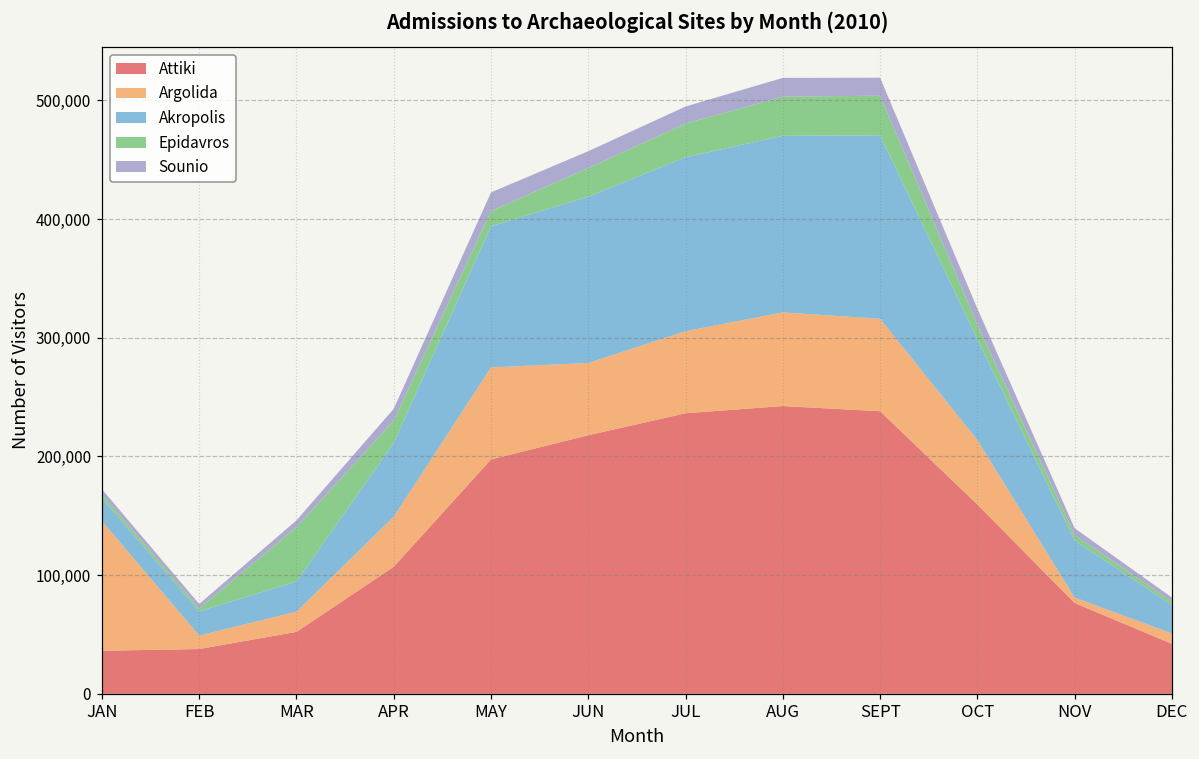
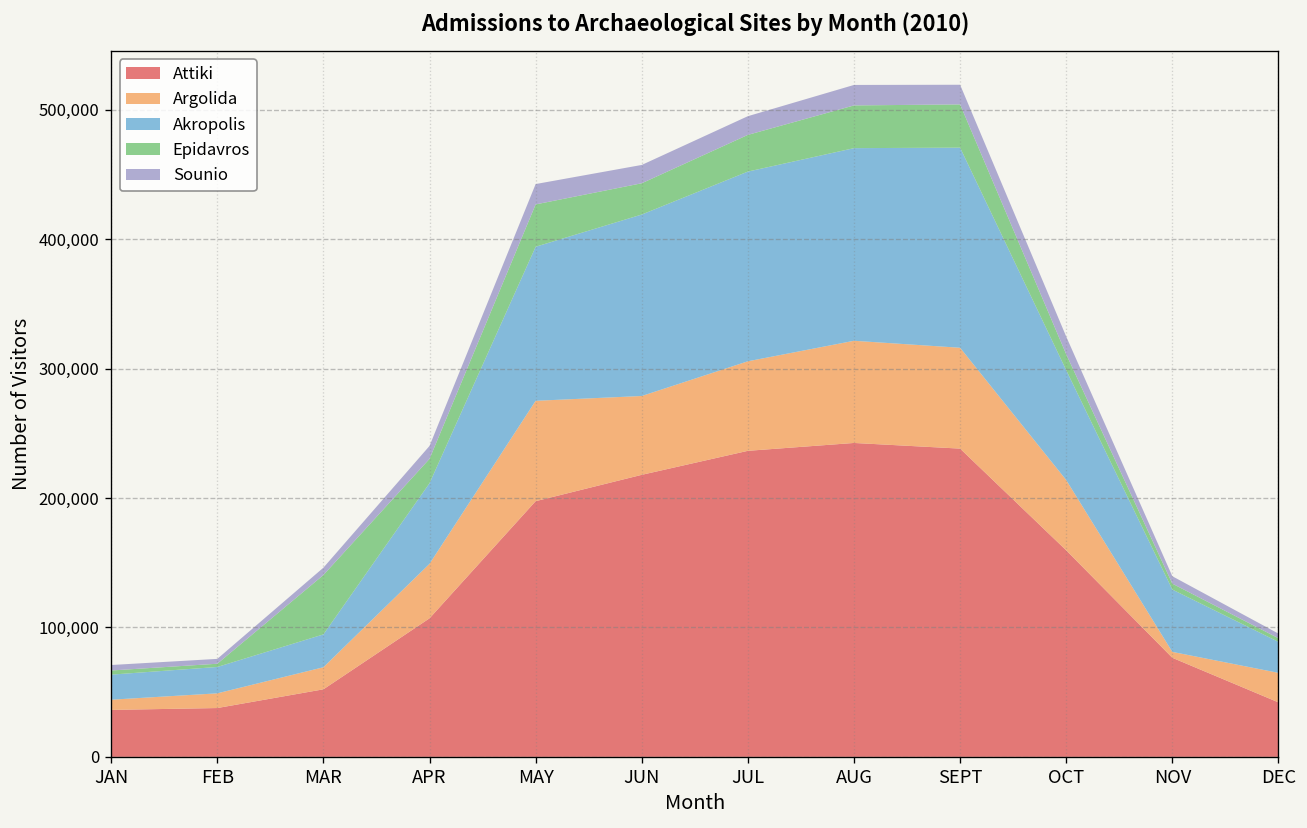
  {
    "Attiki": {
      "JAN": "36,000",
      "FEB": "38,000",
      "MAR": "52,000",
      "APR": "107,000",
      "MAY": "198,000",
      "JUN": "218,000",
      "JUL": "236,000",
      "AUG": "242,000",
      "SEPT": "238,000",
      "OCT": "160,000",
      "NOV": "77,000",
      "DEC": "42,000"
    },
    "Argolida": {
-     "JAN": "109,000",
+     "JAN": "8,000",
      "FEB": "11,000",
      "MAR": "17,000",
      "APR": "42,000",
      "MAY": "78,000",
      "JUN": "61,000",
      "JUL": "69,000",
      "AUG": "79,000",
      "SEPT": "78,000",
      "OCT": "54,000",
      "NOV": "5,000",
-     "DEC": "9,000"
+     "DEC": "23,000"
    },
    "Epidavros": {
      "JAN": "3,000",
      "FEB": "3,000",
      "MAR": "46,000",
      "APR": "19,000",
-     "MAY": "13,000",
+     "MAY": "33,000",
      "JUN": "24,000",
      "JUL": "28,000",
      "AUG": "33,000",
      "SEPT": "33,000",
      "OCT": "12,000",
      "NOV": "5,000",
      "DEC": "3,000"
    }
  }
